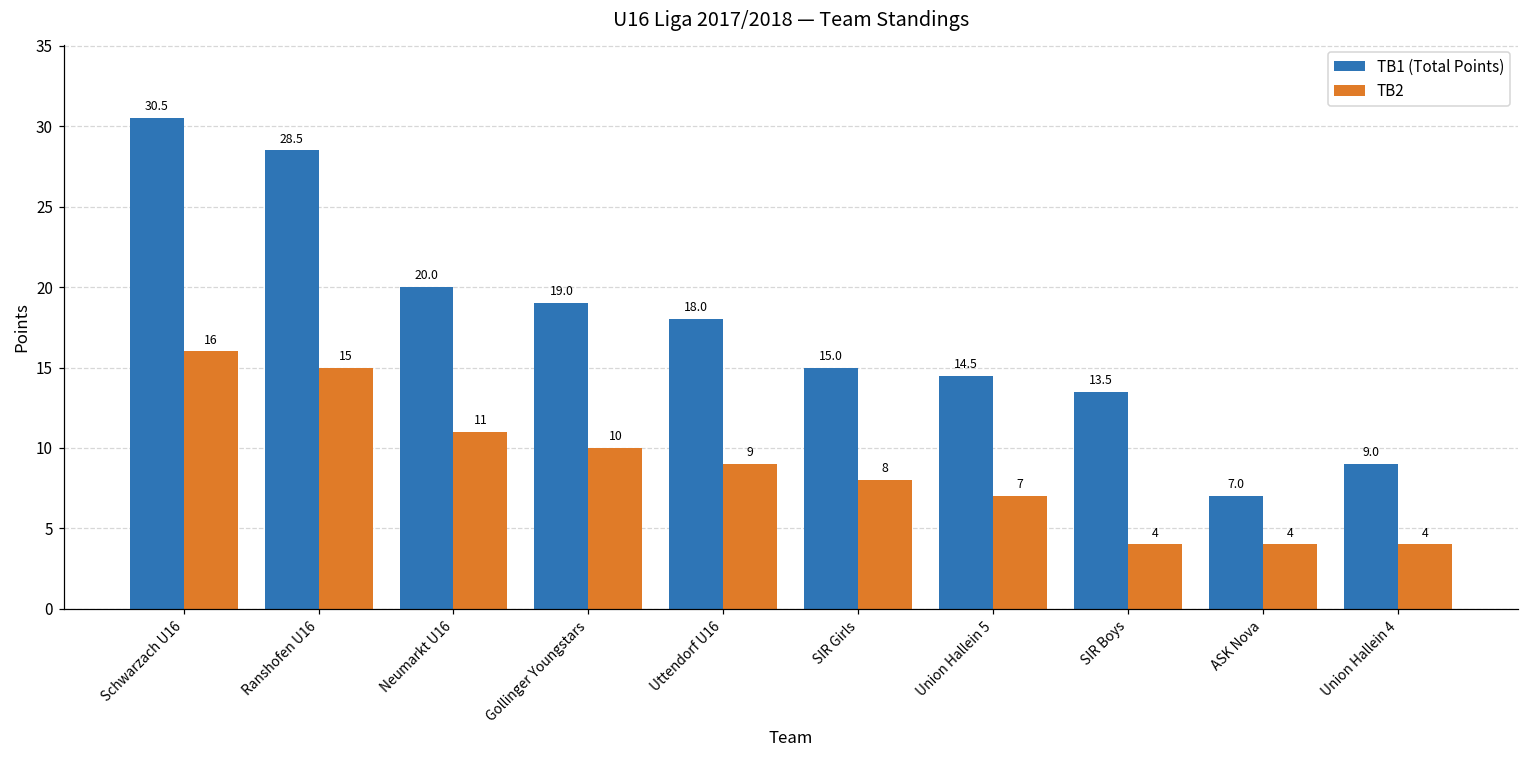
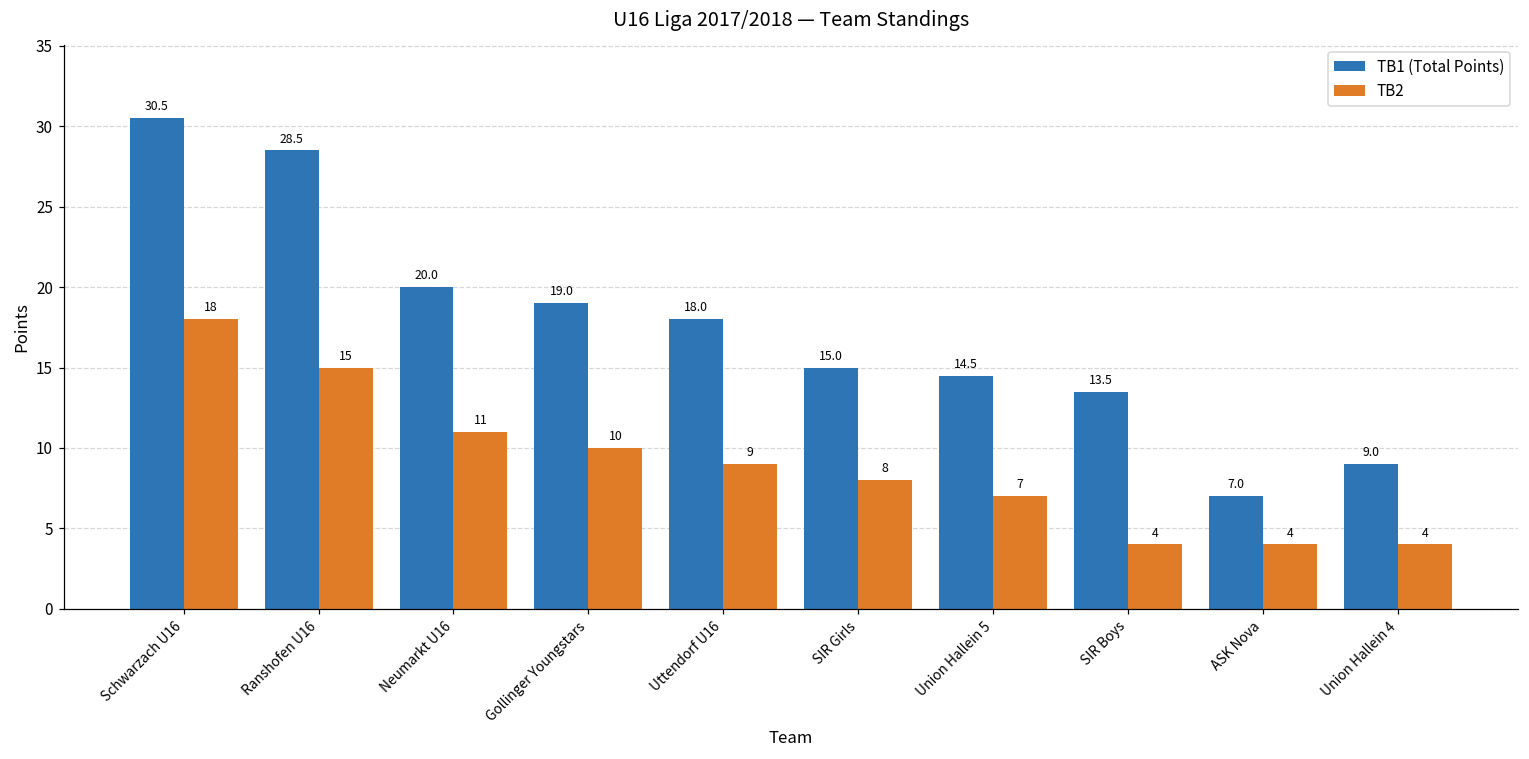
  {
    "TB1 (Total Points)": {
      "Schwarzach U16": 30.5,
      "Ranshofen U16": 28.5,
      "Neumarkt U16": 20.0,
      "Gollinger Youngstars": 19.0,
      "Uttendorf U16": 18.0,
      "SIR Girls": 15.0,
      "Union Hallein 5": 14.5,
      "SIR Boys": 13.5,
      "ASK Nova": 7.0,
      "Union Hallein 4": 9.0
    },
    "TB2": {
-     "Schwarzach U16": 16,
+     "Schwarzach U16": 18,
      "Ranshofen U16": 15,
      "Neumarkt U16": 11,
      "Gollinger Youngstars": 10,
      "Uttendorf U16": 9,
      "SIR Girls": 8,
      "Union Hallein 5": 7,
      "SIR Boys": 4,
      "ASK Nova": 4,
      "Union Hallein 4": 4
    }
  }
